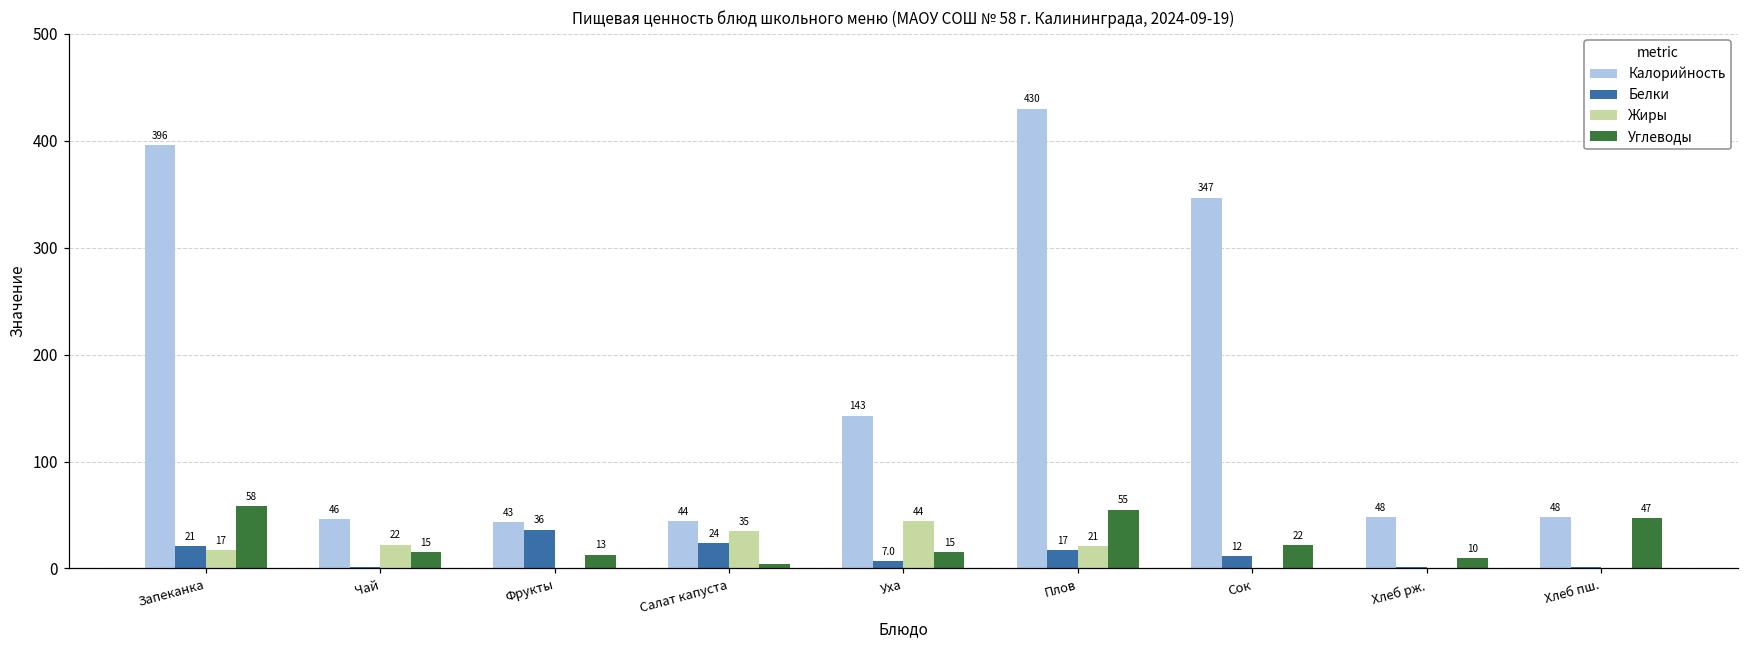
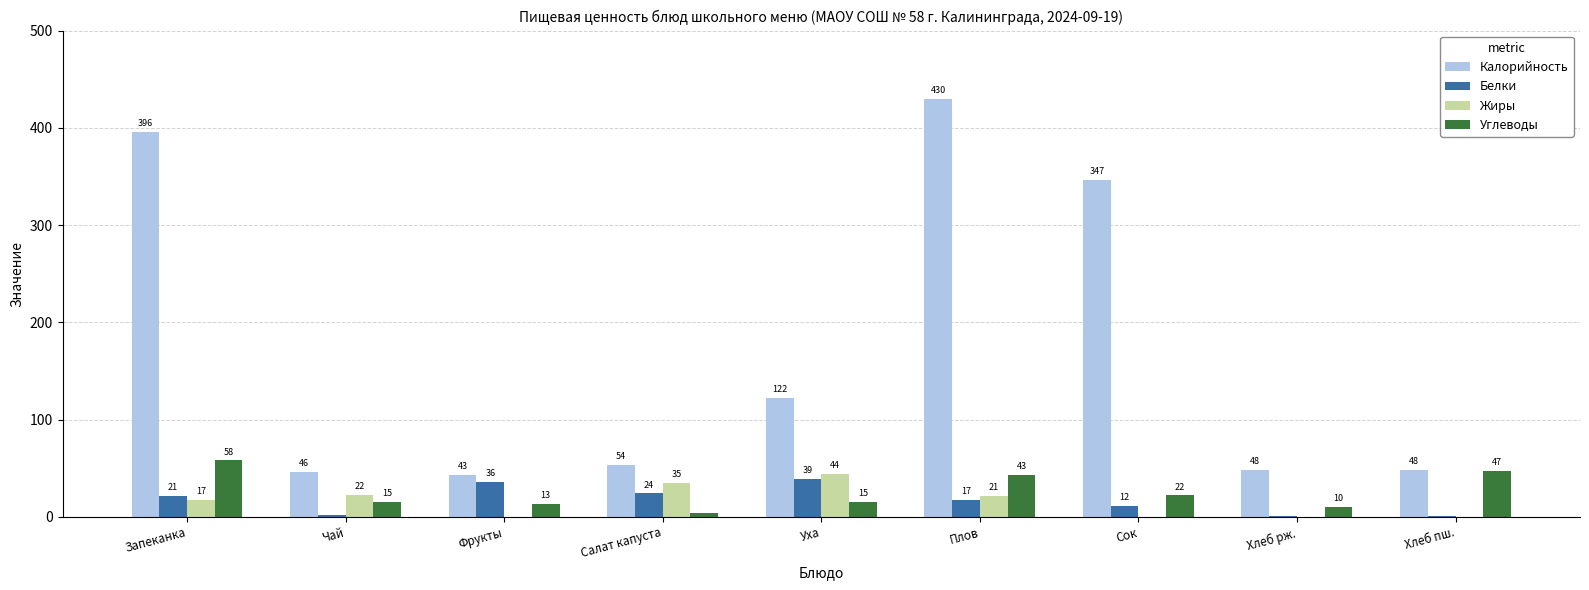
  {
    "Калорийность": {
      "Запеканка": 396,
      "Чай": 46,
      "Фрукты": 43,
-     "Салат капуста": 44,
-     "Уха": 143,
+     "Салат капуста": 54,
+     "Уха": 122,
      "Плов": 430,
      "Сок": 347,
      "Хлеб рж.": 48,
      "Хлеб пш.": 48
    },
    "Белки": {
      "Запеканка": 21,
      "Фрукты": 36,
      "Салат капуста": 24,
-     "Уха": 7.0,
+     "Уха": 39,
      "Плов": 17,
      "Сок": 12
    },
    "Жиры": {
      "Запеканка": 17,
      "Чай": 22,
      "Салат капуста": 35,
      "Уха": 44,
      "Плов": 21
    },
    "Углеводы": {
      "Запеканка": 58,
      "Чай": 15,
      "Фрукты": 13,
      "Уха": 15,
-     "Плов": 55,
+     "Плов": 43,
      "Сок": 22,
      "Хлеб рж.": 10,
      "Хлеб пш.": 47
    }
  }
